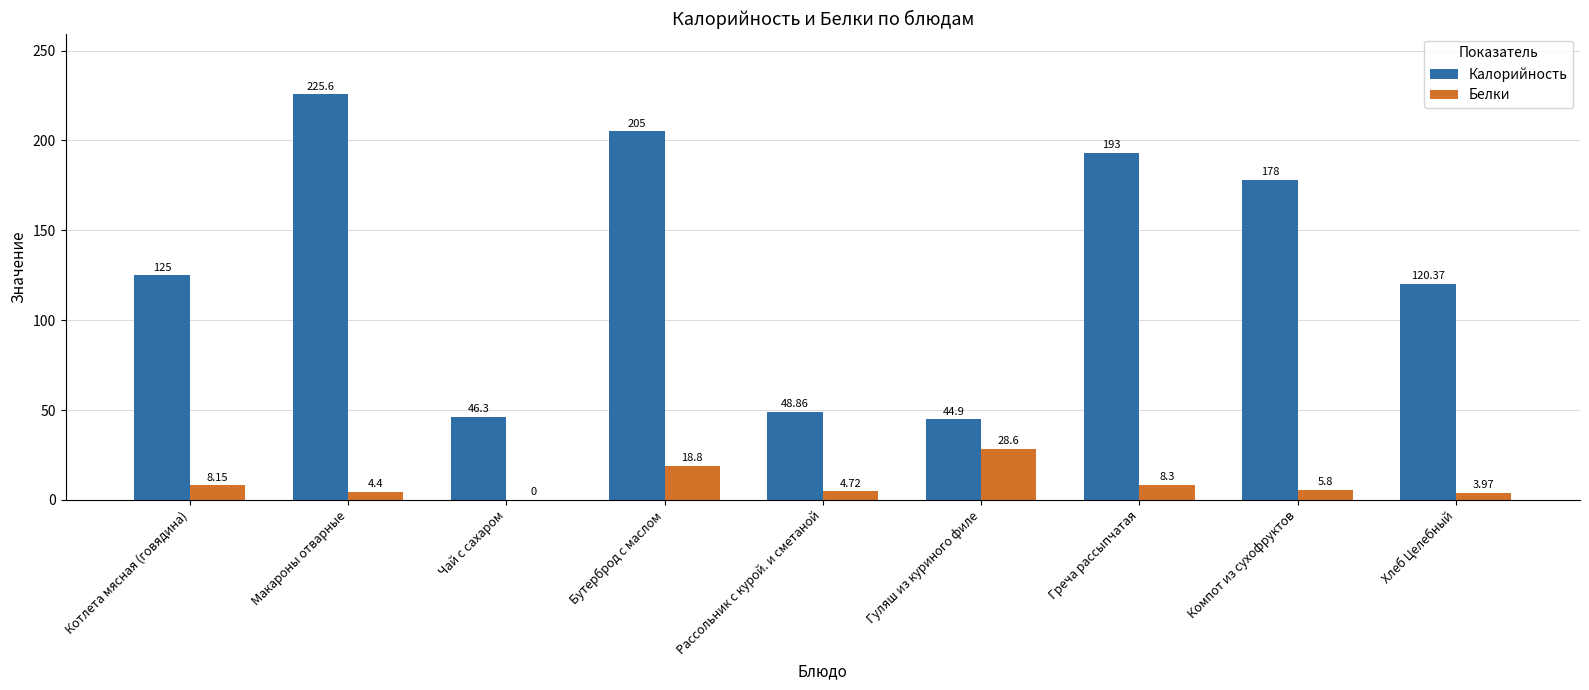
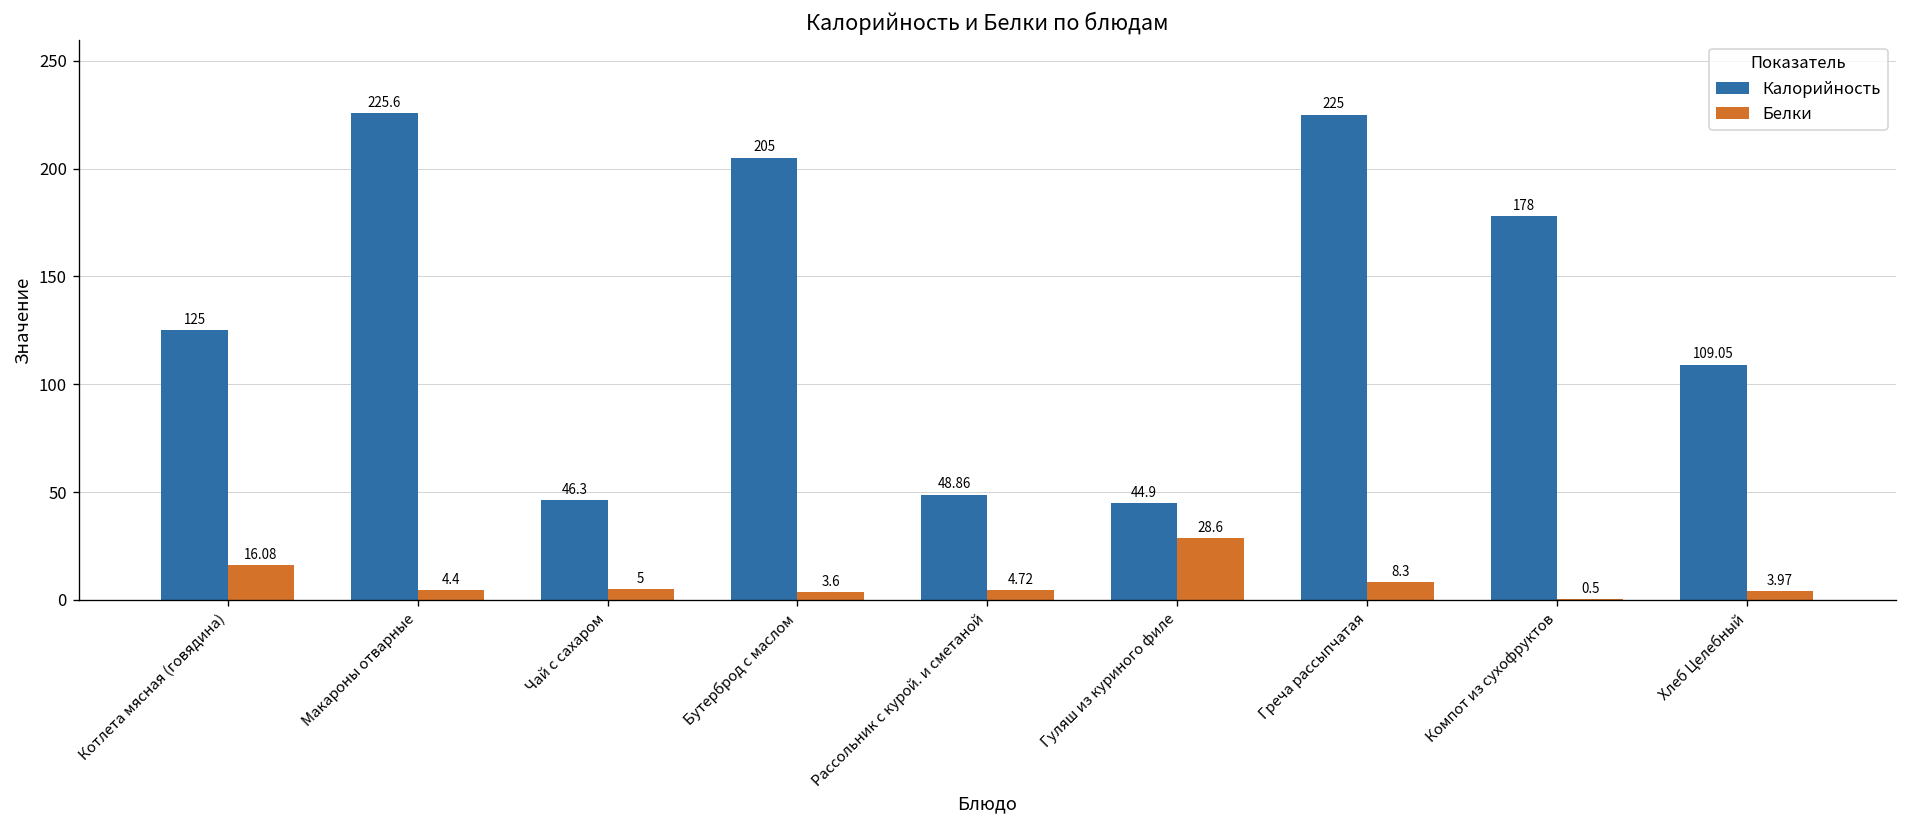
  {
    "Калорийность": {
      "Котлета мясная (говядина)": 125,
      "Макароны отварные": 225.6,
      "Чай с сахаром": 46.3,
      "Бутерброд с маслом": 205,
      "Рассольник с курой. и сметаной": 48.86,
      "Гуляш из куриного филе": 44.9,
-     "Греча рассыпчатая": 193,
+     "Греча рассыпчатая": 225,
      "Компот из сухофруктов": 178,
-     "Хлеб Целебный": 120.37
+     "Хлеб Целебный": 109.05
    },
    "Белки": {
-     "Котлета мясная (говядина)": 8.15,
+     "Котлета мясная (говядина)": 16.08,
      "Макароны отварные": 4.4,
-     "Чай с сахаром": 0,
-     "Бутерброд с маслом": 18.8,
+     "Чай с сахаром": 5,
+     "Бутерброд с маслом": 3.6,
      "Рассольник с курой. и сметаной": 4.72,
      "Гуляш из куриного филе": 28.6,
      "Греча рассыпчатая": 8.3,
-     "Компот из сухофруктов": 5.8,
+     "Компот из сухофруктов": 0.5,
      "Хлеб Целебный": 3.97
    }
  }
